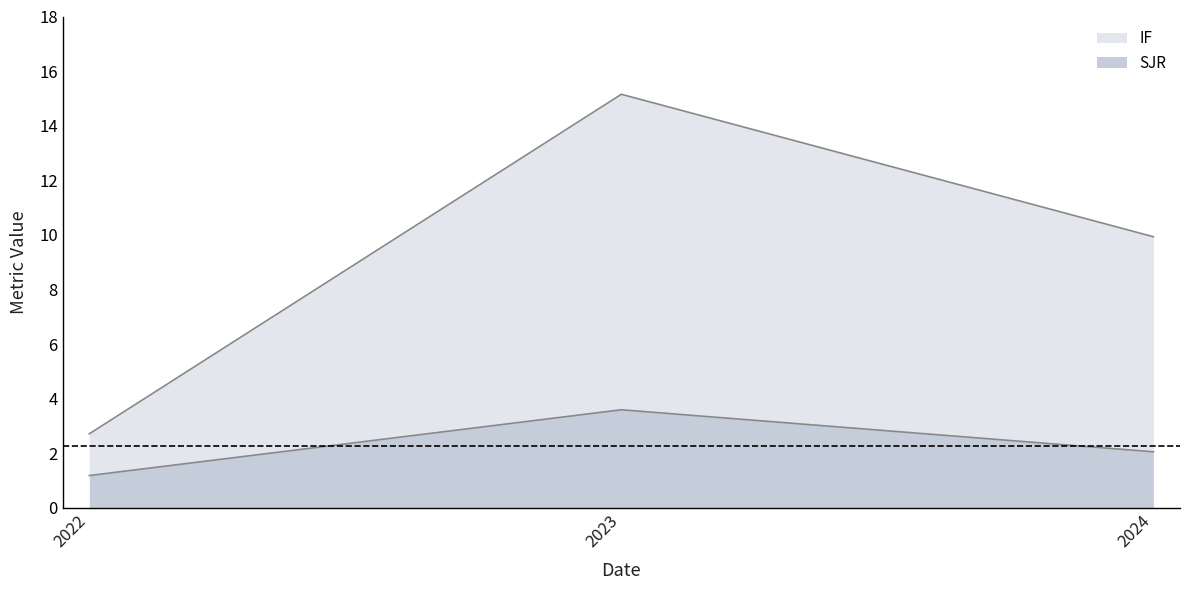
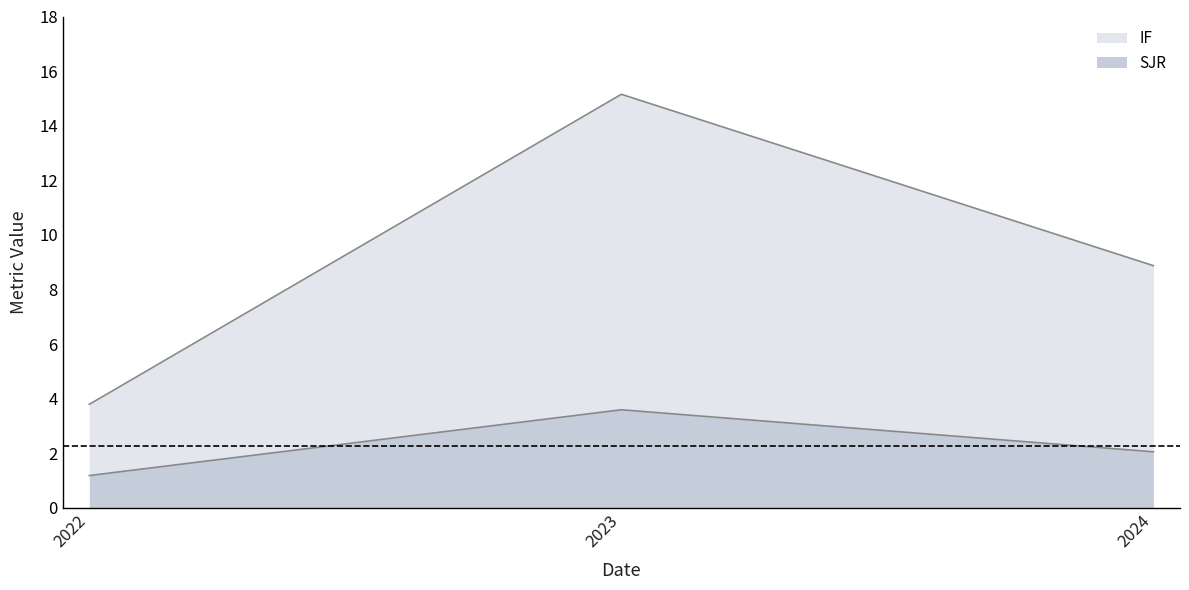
  {
    "IF": {
-     "2022": 2.7,
+     "2022": 3.8,
      "2023": 15.2,
-     "2024": 9.9
+     "2024": 8.9
    },
    "SJR": {
      "2022": 1.2,
      "2023": 3.6,
      "2024": 2.1
    }
  }
